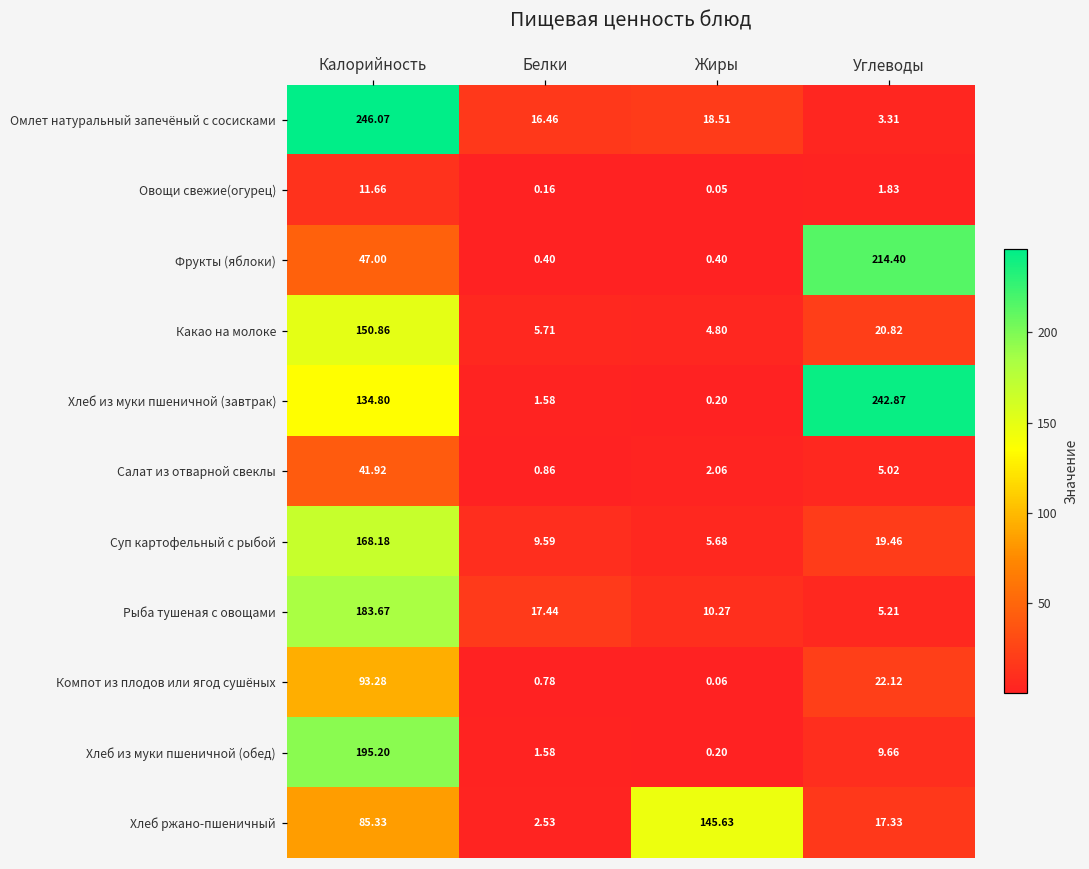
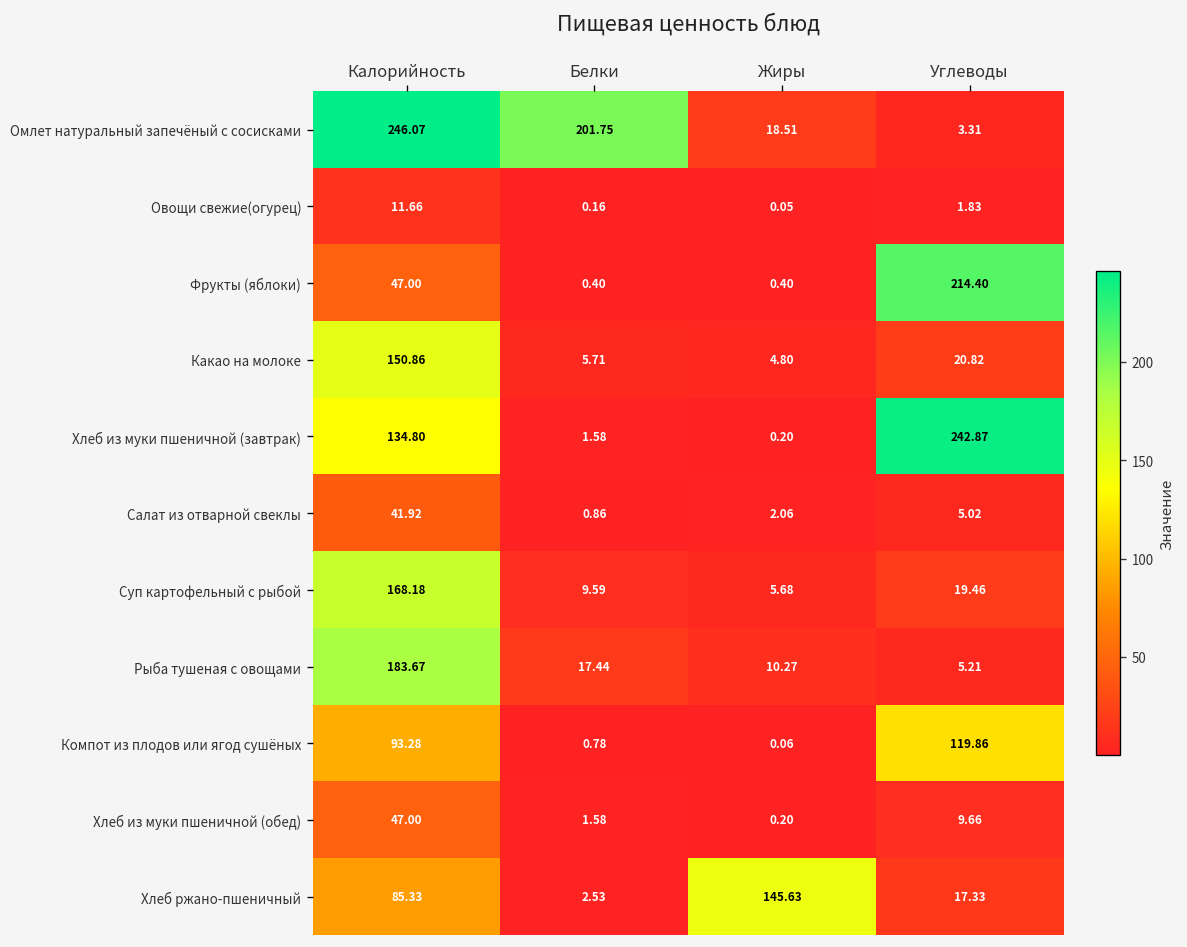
  {
    "Омлет натуральный запечёный с сосисками": {
      "Калорийность": 246.07,
-     "Белки": 16.46,
+     "Белки": 201.75,
      "Жиры": 18.51,
      "Углеводы": 3.31
    },
    "Овощи свежие(огурец)": {
      "Калорийность": 11.66,
      "Белки": 0.16,
      "Жиры": 0.05,
      "Углеводы": 1.83
    },
    "Фрукты (яблоки)": {
      "Калорийность": 47.00,
      "Белки": 0.40,
      "Жиры": 0.40,
      "Углеводы": 214.40
    },
    "Какао на молоке": {
      "Калорийность": 150.86,
      "Белки": 5.71,
      "Жиры": 4.80,
      "Углеводы": 20.82
    },
    "Хлеб из муки пшеничной (завтрак)": {
      "Калорийность": 134.80,
      "Белки": 1.58,
      "Жиры": 0.20,
      "Углеводы": 242.87
    },
    "Салат из отварной свеклы": {
      "Калорийность": 41.92,
      "Белки": 0.86,
      "Жиры": 2.06,
      "Углеводы": 5.02
    },
    "Суп картофельный с рыбой": {
      "Калорийность": 168.18,
      "Белки": 9.59,
      "Жиры": 5.68,
      "Углеводы": 19.46
    },
    "Рыба тушеная с овощами": {
      "Калорийность": 183.67,
      "Белки": 17.44,
      "Жиры": 10.27,
      "Углеводы": 5.21
    },
    "Компот из плодов или ягод сушёных": {
      "Калорийность": 93.28,
      "Белки": 0.78,
      "Жиры": 0.06,
-     "Углеводы": 22.12
+     "Углеводы": 119.86
    },
    "Хлеб из муки пшеничной (обед)": {
-     "Калорийность": 195.20,
+     "Калорийность": 47.00,
      "Белки": 1.58,
      "Жиры": 0.20,
      "Углеводы": 9.66
    },
    "Хлеб ржано-пшеничный": {
      "Калорийность": 85.33,
      "Белки": 2.53,
      "Жиры": 145.63,
      "Углеводы": 17.33
    }
  }
